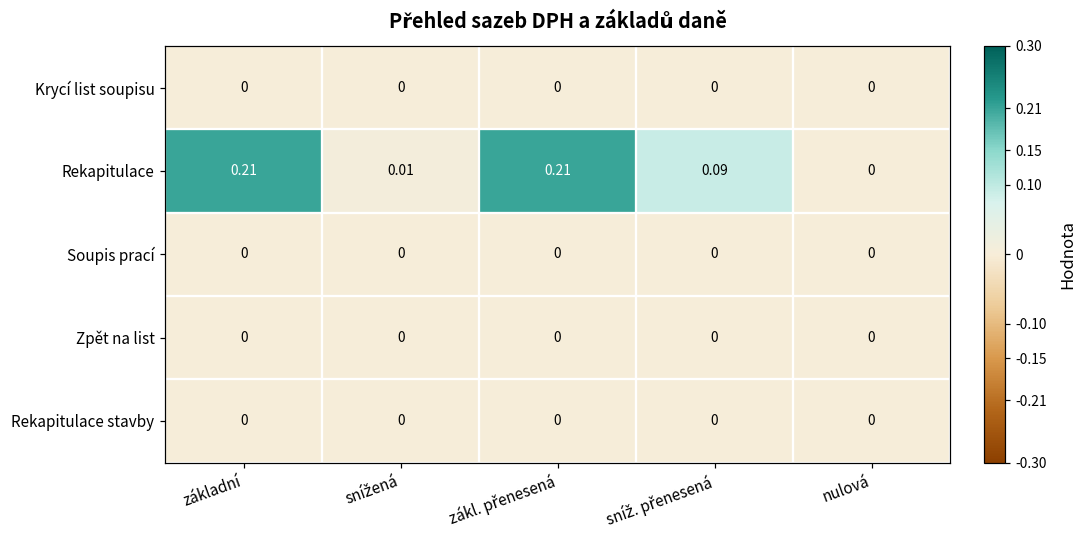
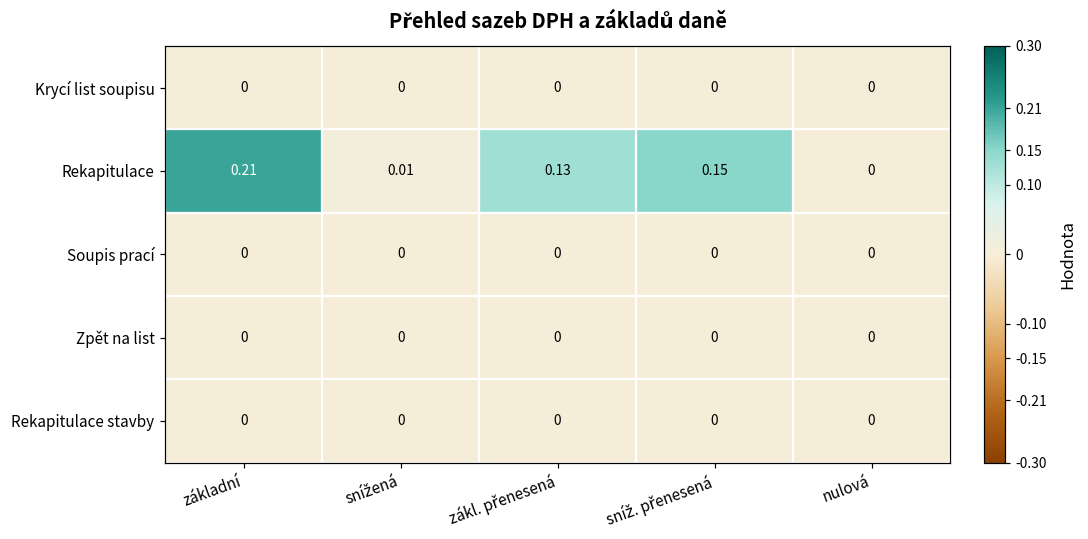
  {
    "Krycí list soupisu": {
      "základní": 0,
      "snížená": 0,
      "zákl. přenesená": 0,
      "sníž. přenesená": 0,
      "nulová": 0
    },
    "Rekapitulace": {
      "základní": 0.21,
      "snížená": 0.01,
-     "zákl. přenesená": 0.21,
-     "sníž. přenesená": 0.09,
+     "zákl. přenesená": 0.13,
+     "sníž. přenesená": 0.15,
      "nulová": 0
    },
    "Soupis prací": {
      "základní": 0,
      "snížená": 0,
      "zákl. přenesená": 0,
      "sníž. přenesená": 0,
      "nulová": 0
    },
    "Zpět na list": {
      "základní": 0,
      "snížená": 0,
      "zákl. přenesená": 0,
      "sníž. přenesená": 0,
      "nulová": 0
    },
    "Rekapitulace stavby": {
      "základní": 0,
      "snížená": 0,
      "zákl. přenesená": 0,
      "sníž. přenesená": 0,
      "nulová": 0
    }
  }
